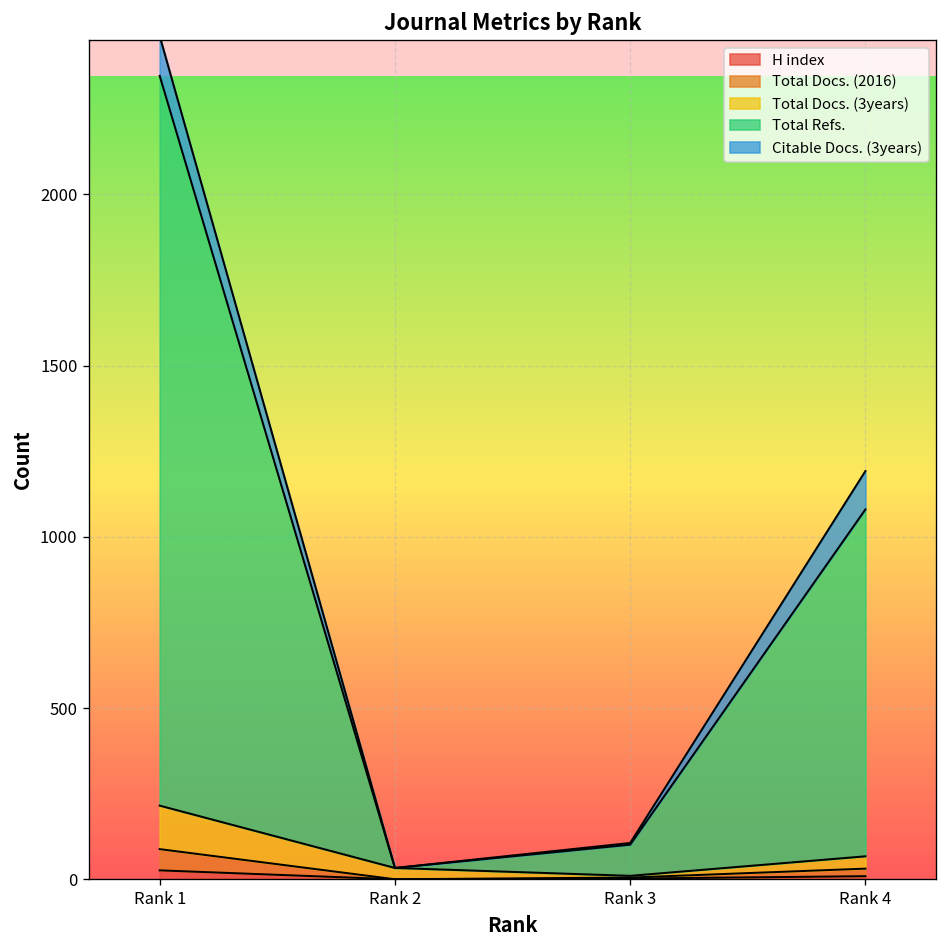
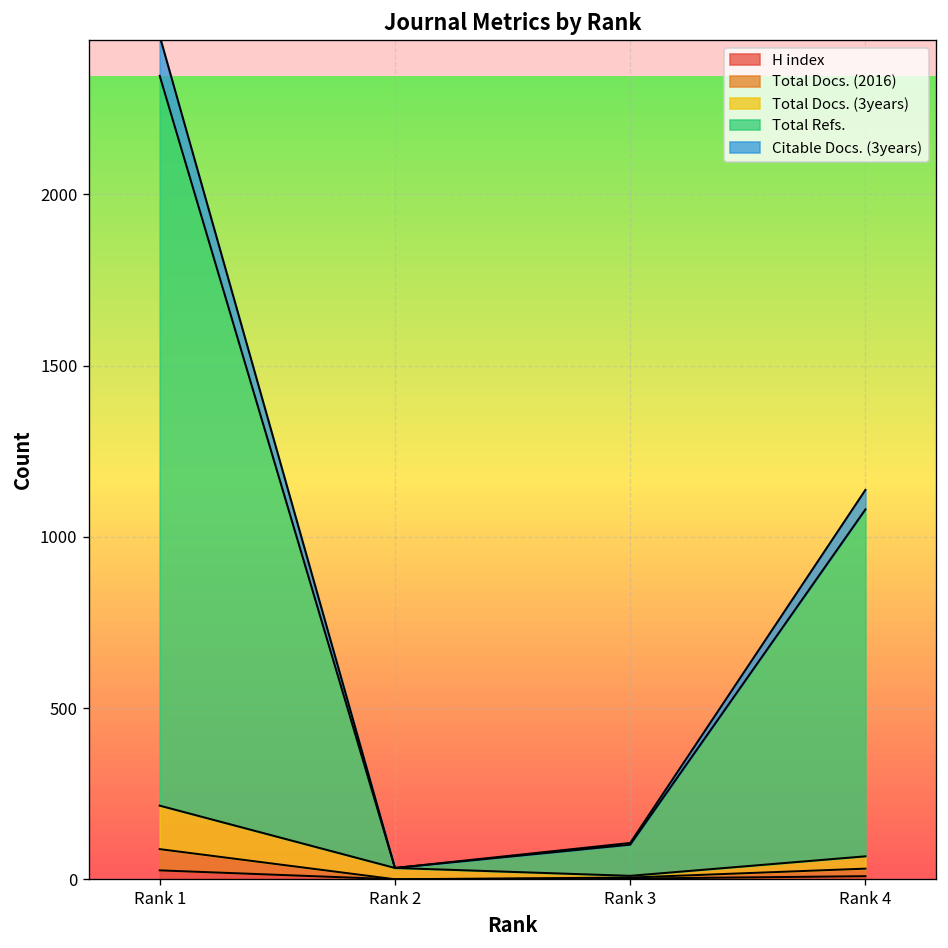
  {
    "Total Docs. (3years)": {
      "Rank 1": 130,
      "Rank 4": 40
    },
    "Total Refs.": {
      "Rank 1": 2130,
      "Rank 4": 1010
    },
    "Citable Docs. (3years)": {
-     "Rank 4": 110
+     "Rank 4": 60
    }
  }
